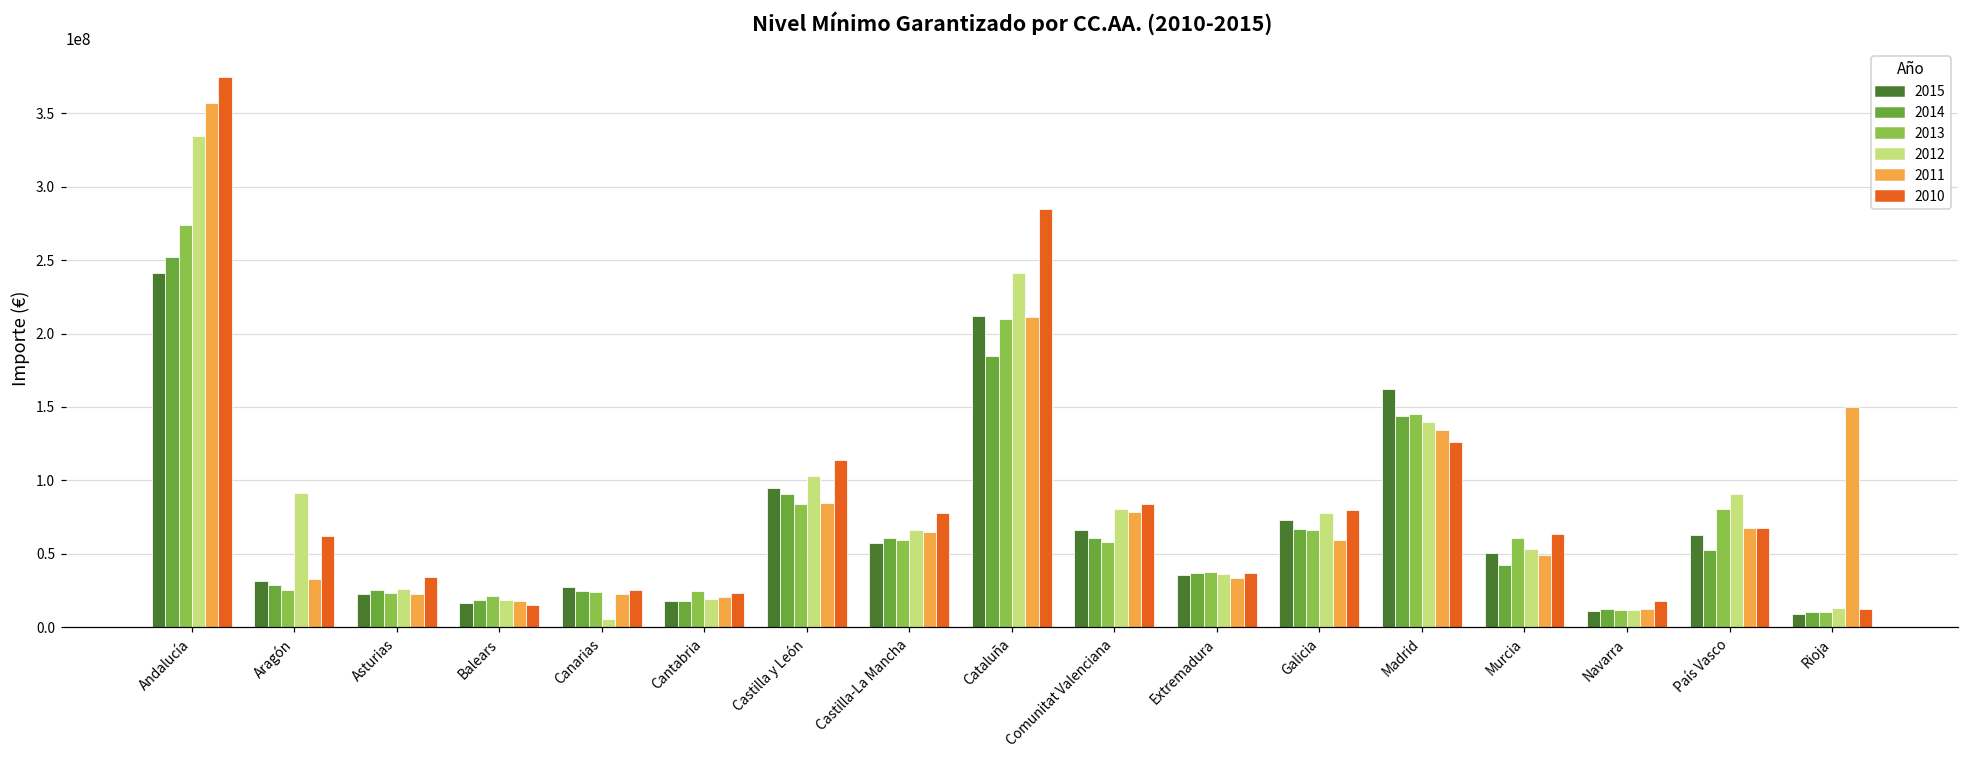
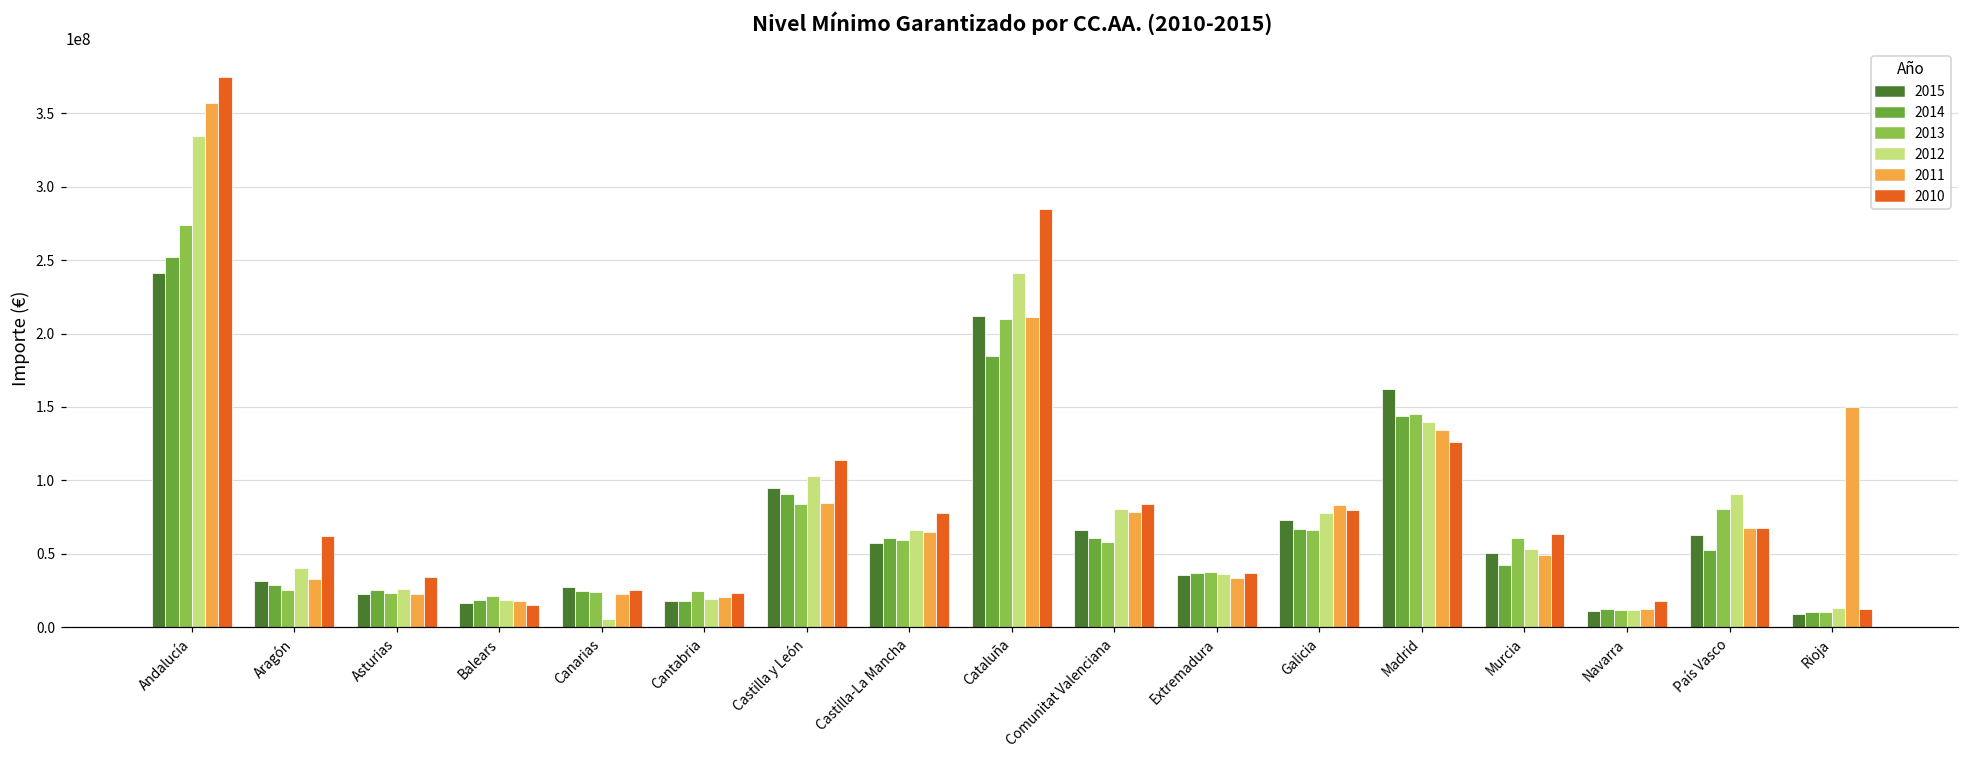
  {
    "2012": {
      "Andalucía": 335000000,
-     "Aragón": 91000000,
+     "Aragón": 40000000,
      "Asturias": 26000000,
      "Balears": 18000000,
      "Canarias": 6000000,
      "Cantabria": 19000000,
      "Castilla y León": 103000000,
      "Castilla-La Mancha": 66000000,
      "Cataluña": 241000000,
      "Comunitat Valenciana": 81000000,
      "Extremadura": 36000000,
      "Galicia": 78000000,
      "Madrid": 140000000,
      "Murcia": 53000000,
      "Navarra": 11000000,
      "País Vasco": 91000000,
      "Rioja": 13000000
    },
    "2011": {
      "Andalucía": 357000000,
      "Aragón": 33000000,
      "Asturias": 23000000,
      "Balears": 18000000,
      "Canarias": 23000000,
      "Cantabria": 21000000,
      "Castilla y León": 85000000,
      "Castilla-La Mancha": 65000000,
      "Cataluña": 212000000,
      "Comunitat Valenciana": 78000000,
      "Extremadura": 34000000,
-     "Galicia": 60000000,
+     "Galicia": 83000000,
      "Madrid": 134000000,
      "Murcia": 49000000,
      "Navarra": 12000000,
      "País Vasco": 68000000,
      "Rioja": 150000000
    },
    "2010": {
      "Andalucía": 375000000,
      "Aragón": 62000000,
      "Asturias": 34000000,
      "Balears": 15000000,
      "Canarias": 25000000,
      "Cantabria": 23000000,
      "Castilla y León": 114000000,
      "Castilla-La Mancha": 78000000,
      "Cataluña": 285000000,
      "Comunitat Valenciana": 84000000,
      "Extremadura": 37000000,
      "Galicia": 80000000,
      "Madrid": 126000000,
      "Murcia": 64000000,
      "Navarra": 18000000,
      "País Vasco": 68000000,
      "Rioja": 13000000
    }
  }
